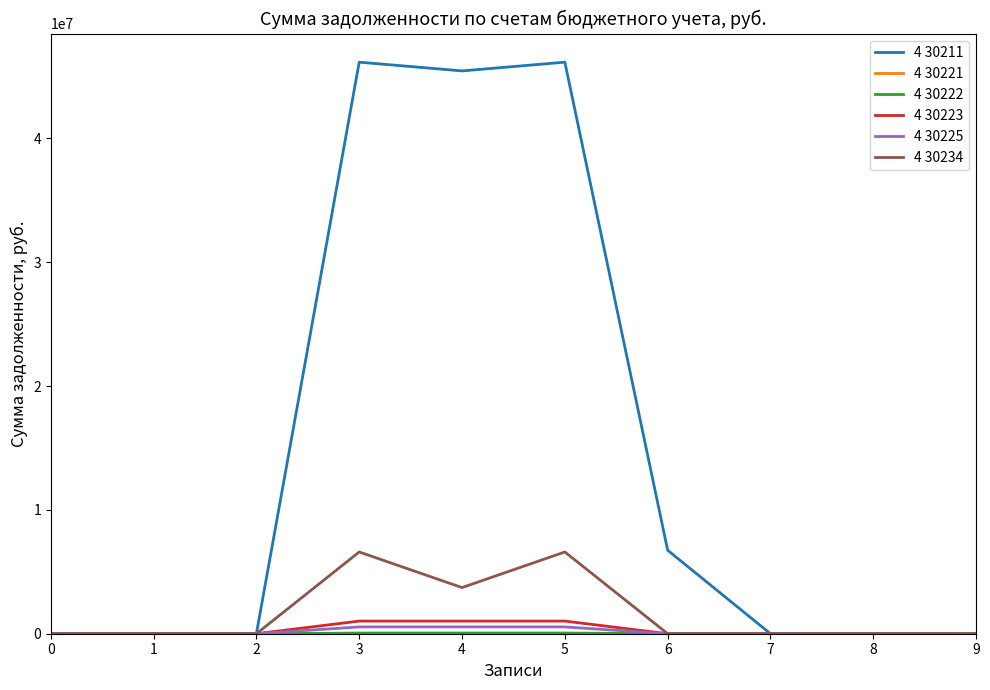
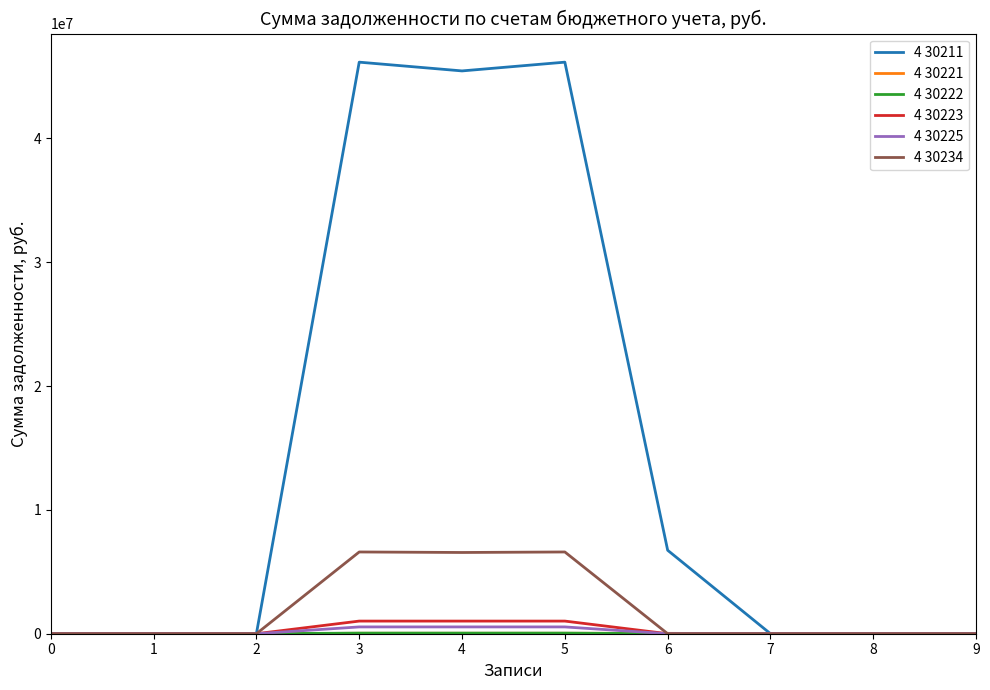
  {
    "4 30211": {
      "3": 46100000,
      "4": 45400000,
      "5": 46100000,
      "6": 6700000
    },
    "4 30223": {
      "3": 1000000,
      "4": 1000000,
      "5": 1000000
    },
    "4 30225": {
      "3": 500000,
      "4": 500000,
      "5": 500000
    },
    "4 30234": {
      "3": 6600000,
-     "4": 3700000,
+     "4": 6600000,
      "5": 6600000
    }
  }
